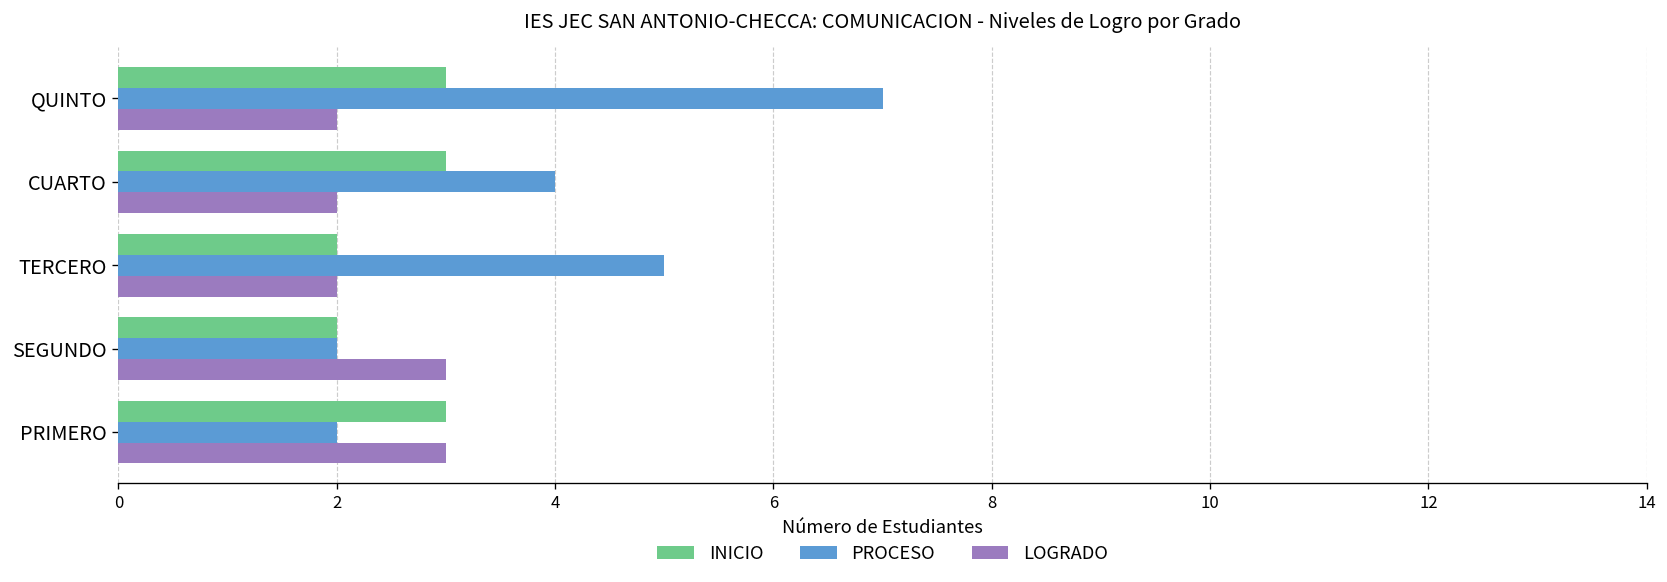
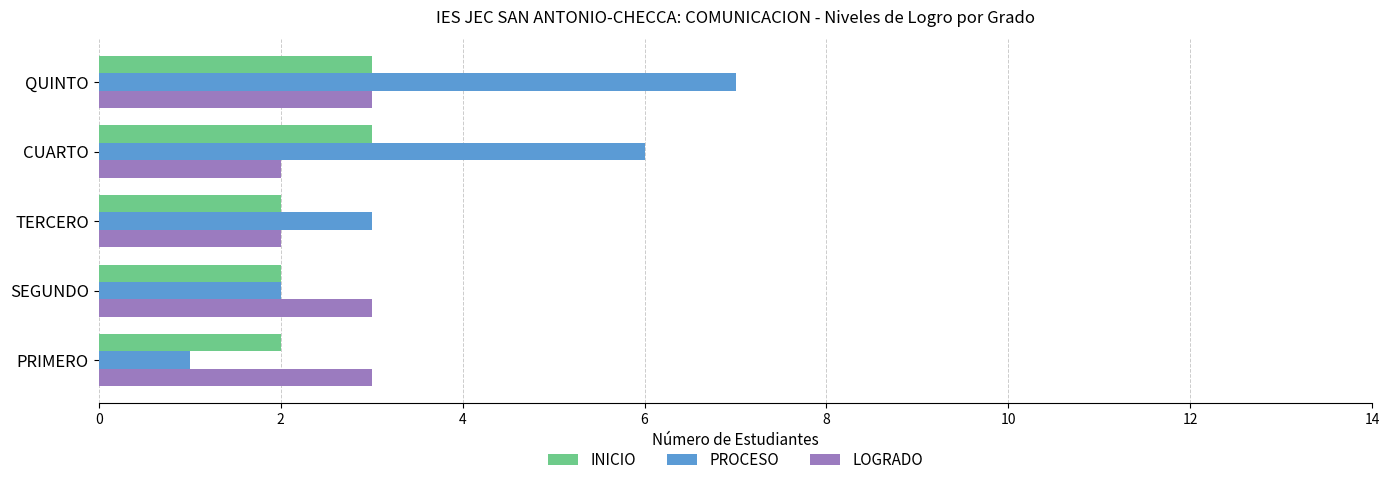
  {
    "INICIO": {
      "QUINTO": 3,
      "CUARTO": 3,
      "TERCERO": 2,
      "SEGUNDO": 2,
-     "PRIMERO": 3
+     "PRIMERO": 2
    },
    "PROCESO": {
      "QUINTO": 7,
-     "CUARTO": 4,
-     "TERCERO": 5,
+     "CUARTO": 6,
+     "TERCERO": 3,
      "SEGUNDO": 2,
-     "PRIMERO": 2
+     "PRIMERO": 1
    },
    "LOGRADO": {
-     "QUINTO": 2,
+     "QUINTO": 3,
      "CUARTO": 2,
      "TERCERO": 2,
      "SEGUNDO": 3,
      "PRIMERO": 3
    }
  }
